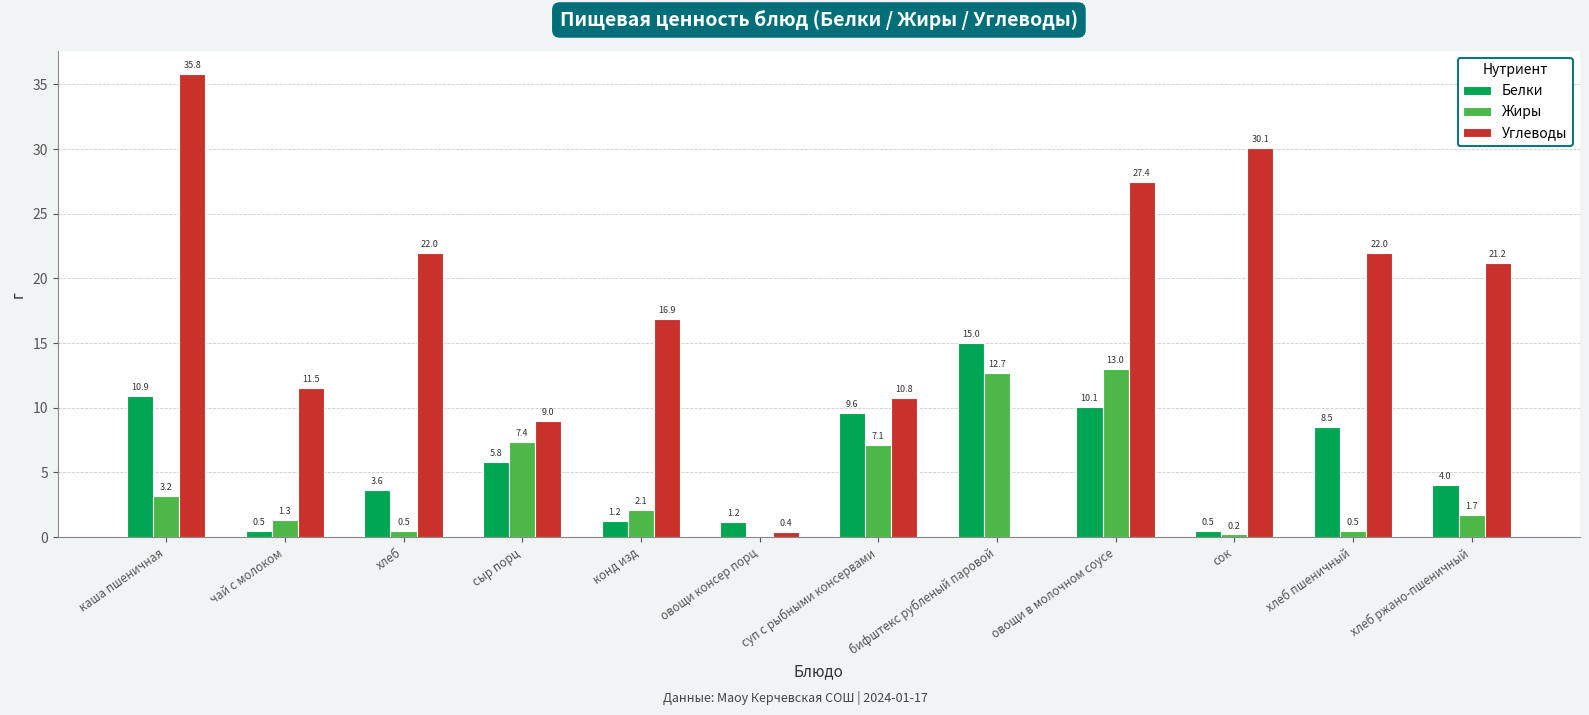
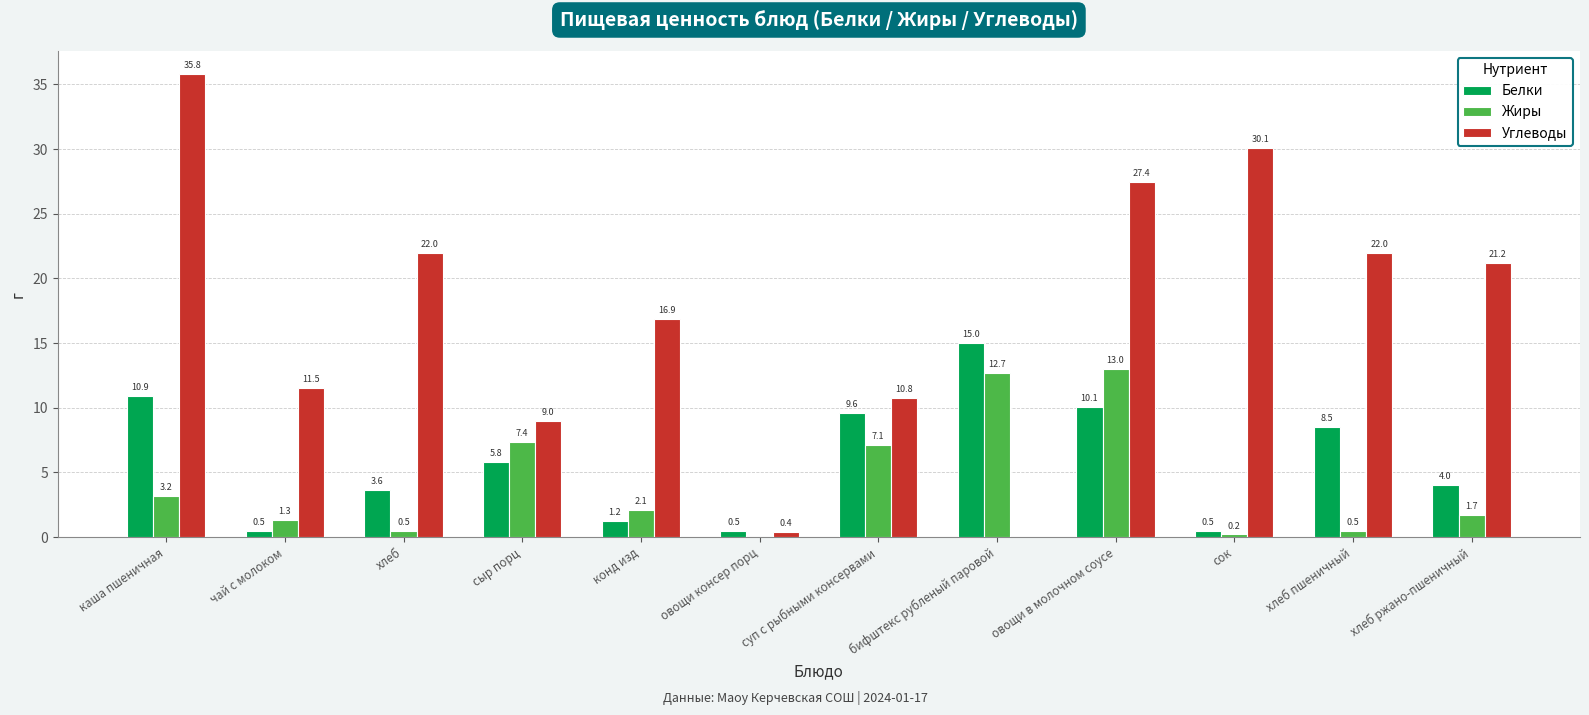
  {
    "Белки": {
      "каша пшеничная": 10.9,
      "чай с молоком": 0.5,
      "хлеб": 3.6,
      "сыр порц": 5.8,
      "конд изд": 1.2,
-     "овощи консер порц": 1.2,
+     "овощи консер порц": 0.5,
      "суп с рыбными консервами": 9.6,
      "бифштекс рубленый паровой": 15.0,
      "овощи в молочном соусе": 10.1,
      "сок": 0.5,
      "хлеб пшеничный": 8.5,
      "хлеб ржано-пшеничный": 4.0
    },
    "Жиры": {
      "каша пшеничная": 3.2,
      "чай с молоком": 1.3,
      "хлеб": 0.5,
      "сыр порц": 7.4,
      "конд изд": 2.1,
      "суп с рыбными консервами": 7.1,
      "бифштекс рубленый паровой": 12.7,
      "овощи в молочном соусе": 13.0,
      "сок": 0.2,
      "хлеб пшеничный": 0.5,
      "хлеб ржано-пшеничный": 1.7
    },
    "Углеводы": {
      "каша пшеничная": 35.8,
      "чай с молоком": 11.5,
      "хлеб": 22.0,
      "сыр порц": 9.0,
      "конд изд": 16.9,
      "овощи консер порц": 0.4,
      "суп с рыбными консервами": 10.8,
      "овощи в молочном соусе": 27.4,
      "сок": 30.1,
      "хлеб пшеничный": 22.0,
      "хлеб ржано-пшеничный": 21.2
    }
  }
